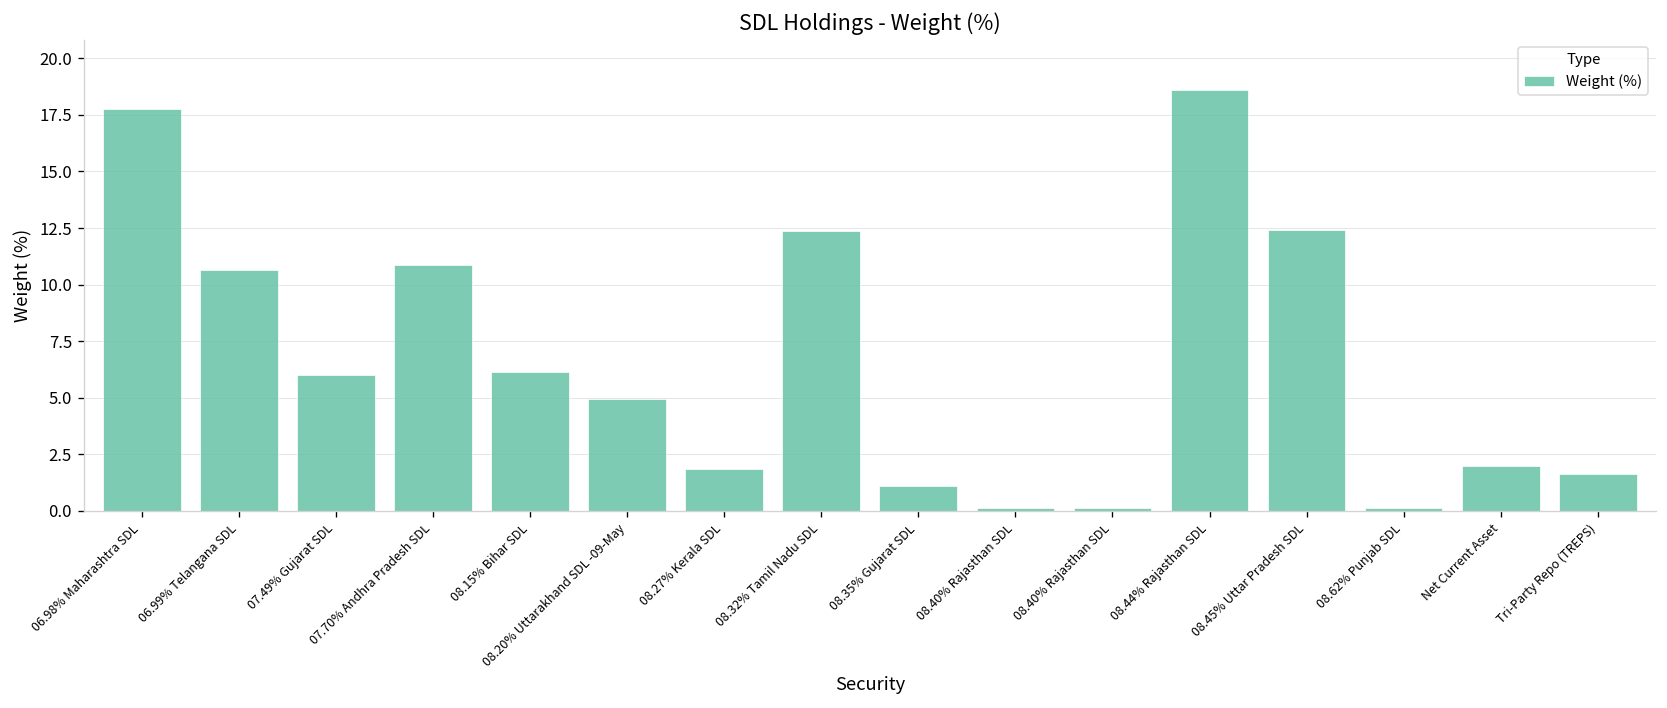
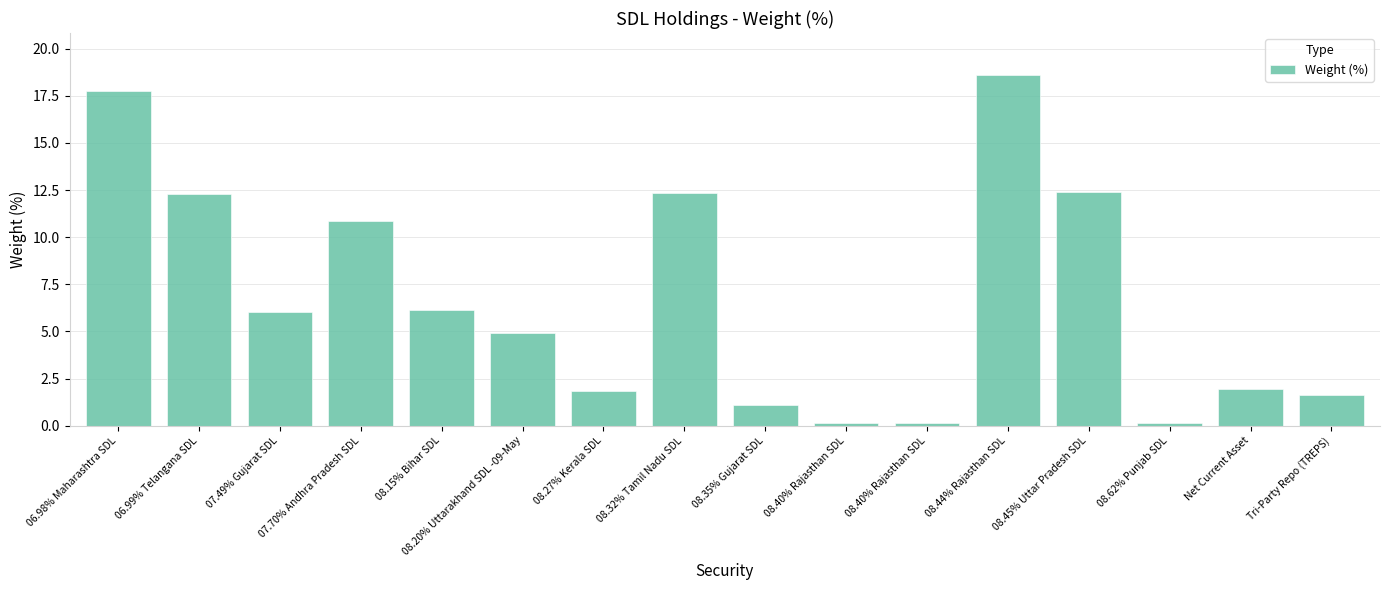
  {
    "06.98% Maharashtra SDL": 17.7,
-   "06.99% Telangana SDL": 10.6,
+   "06.99% Telangana SDL": 12.3,
    "07.49% Gujarat SDL": 6.0,
    "07.70% Andhra Pradesh SDL": 10.9,
    "08.15% Bihar SDL": 6.1,
    "08.20% Uttarakhand SDL -09-May": 4.9,
    "08.27% Kerala SDL": 1.8,
    "08.32% Tamil Nadu SDL": 12.4,
    "08.35% Gujarat SDL": 1.1,
    "08.44% Rajasthan SDL": 18.6,
    "08.45% Uttar Pradesh SDL": 12.4,
    "Net Current Asset": 2.0,
    "Tri-Party Repo (TREPS)": 1.6
  }
